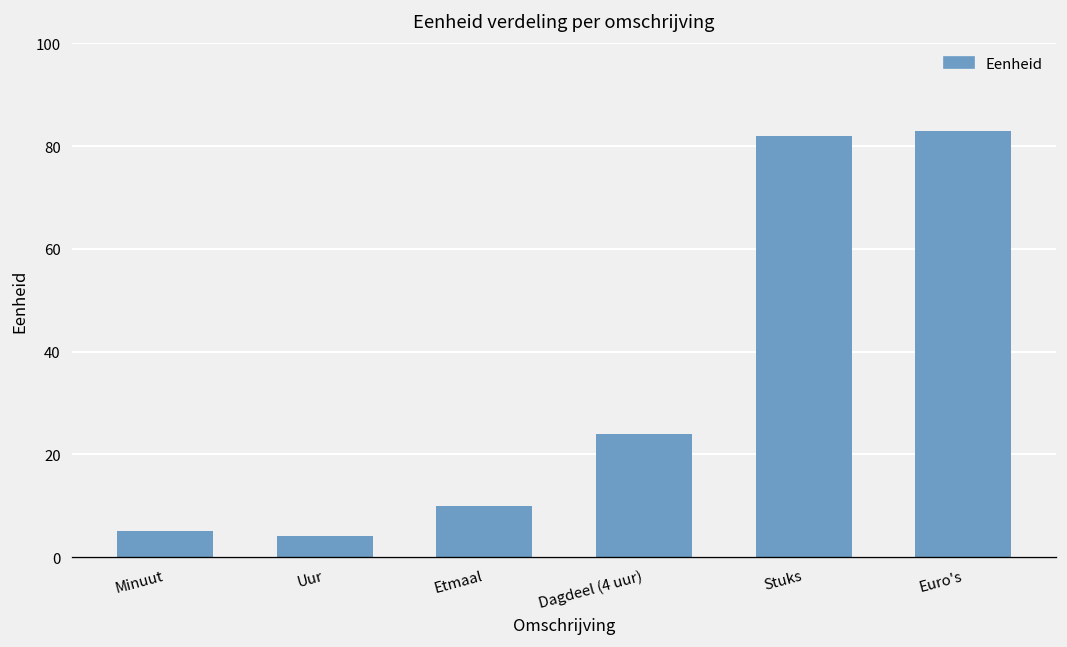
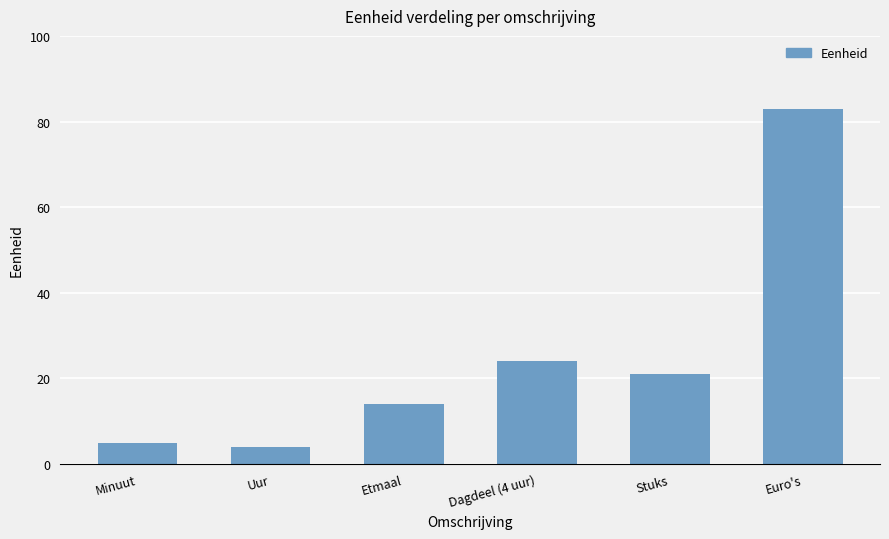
  {
    "Minuut": 5,
    "Uur": 4,
-   "Etmaal": 10,
+   "Etmaal": 14,
    "Dagdeel (4 uur)": 24,
-   "Stuks": 82,
+   "Stuks": 21,
    "Euro's": 83
  }
